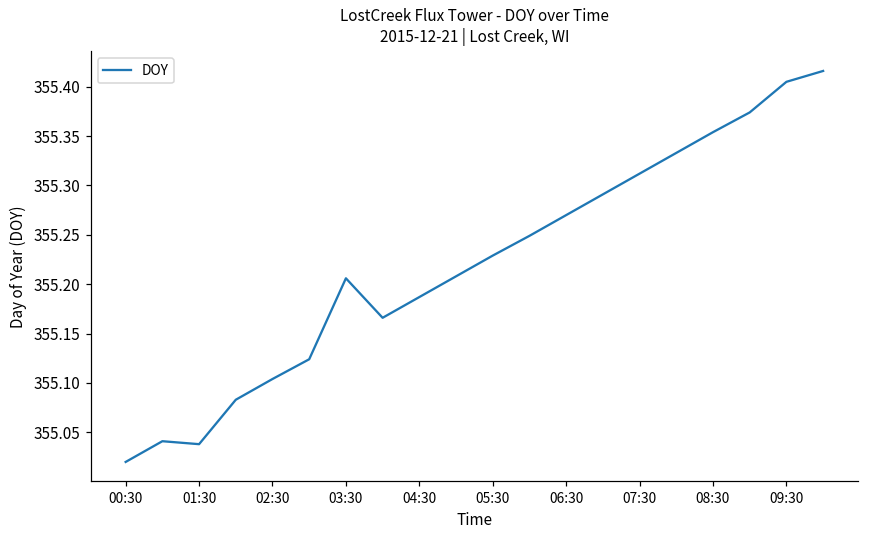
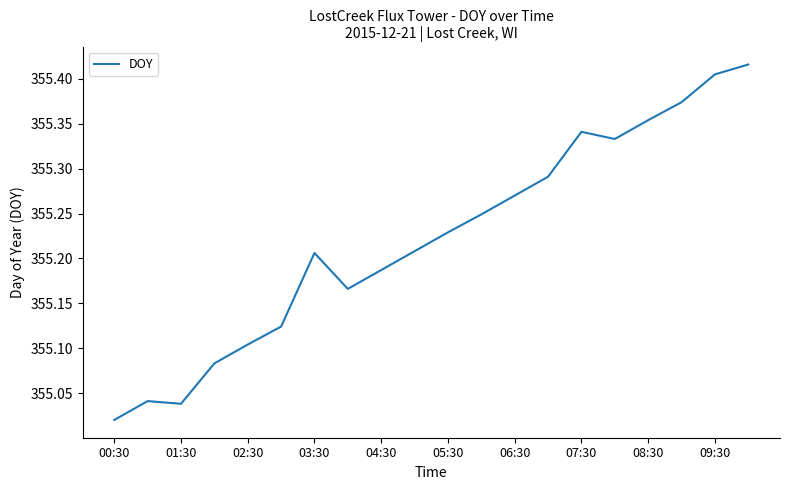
  {
    "00:30": 355.02,
    "01:30": 355.04,
    "02:30": 355.10,
    "03:30": 355.21,
    "04:30": 355.19,
    "05:30": 355.23,
    "06:30": 355.27,
-   "07:30": 355.31,
+   "07:30": 355.34,
    "08:30": 355.35,
    "09:30": 355.41
  }
